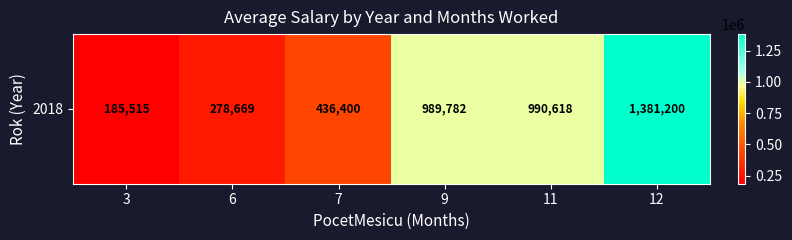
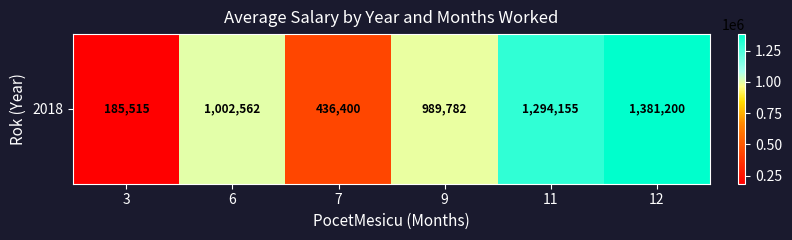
  {
    "2018": {
      "3": "185,515",
-     "6": "278,669",
+     "6": "1,002,562",
      "7": "436,400",
      "9": "989,782",
-     "11": "990,618",
+     "11": "1,294,155",
      "12": "1,381,200"
    }
  }
